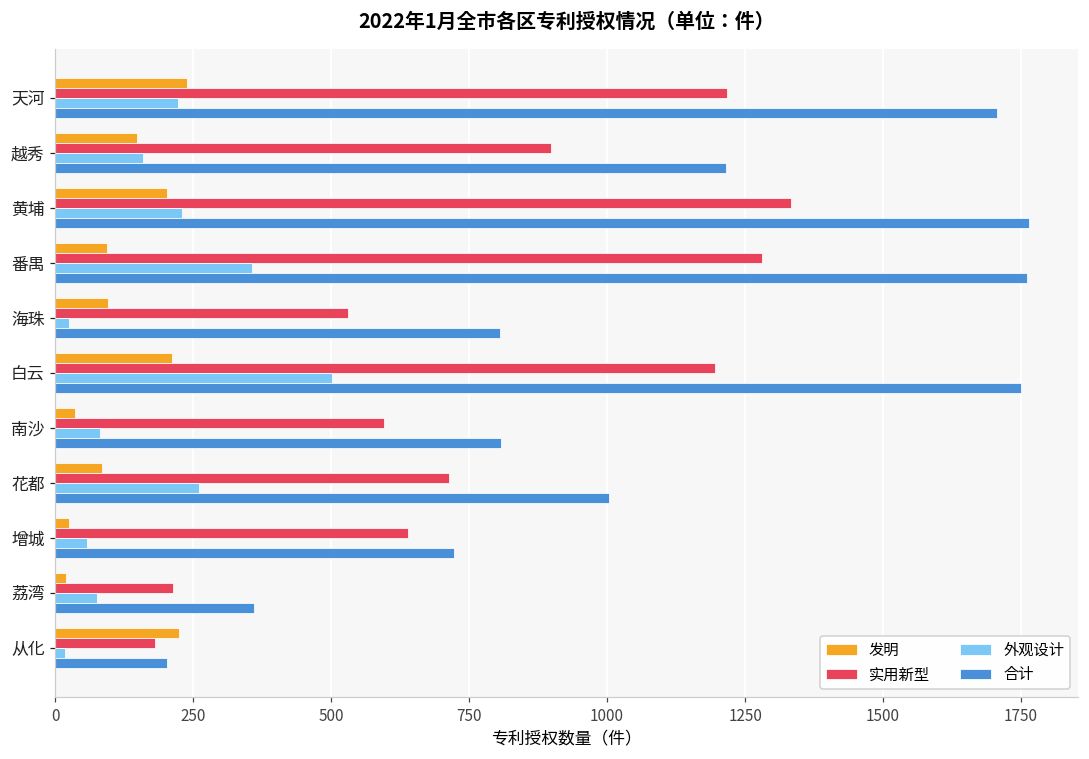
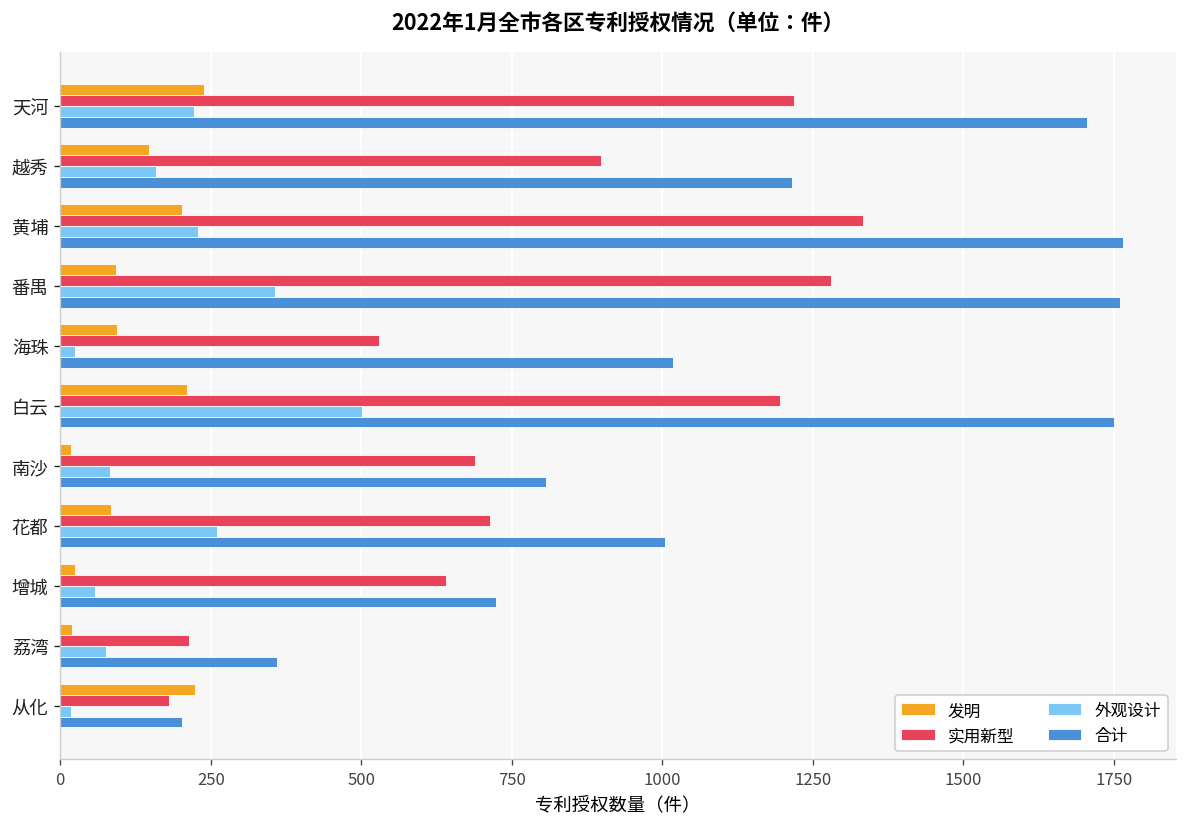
  {
    "发明": {
      "天河": 240,
      "越秀": 150,
      "黄埔": 200,
      "番禺": 90,
      "海珠": 100,
      "白云": 210,
-     "南沙": 40,
+     "南沙": 20,
      "花都": 90,
      "增城": 30,
      "荔湾": 20,
      "从化": 220
    },
    "实用新型": {
      "天河": 1220,
      "越秀": 900,
      "黄埔": 1330,
      "番禺": 1280,
      "海珠": 530,
      "白云": 1200,
-     "南沙": 600,
+     "南沙": 690,
      "花都": 710,
      "增城": 640,
      "荔湾": 210,
      "从化": 180
    },
    "外观设计": {
      "天河": 220,
      "越秀": 160,
      "黄埔": 230,
      "番禺": 360,
      "海珠": 30,
      "白云": 500,
      "南沙": 80,
      "花都": 260,
      "增城": 60,
      "荔湾": 80,
      "从化": 20
    },
    "合计": {
      "天河": 1710,
      "越秀": 1220,
      "黄埔": 1770,
      "番禺": 1760,
-     "海珠": 810,
+     "海珠": 1020,
      "白云": 1750,
      "南沙": 810,
      "花都": 1000,
      "增城": 720,
      "荔湾": 360,
      "从化": 200
    }
  }
